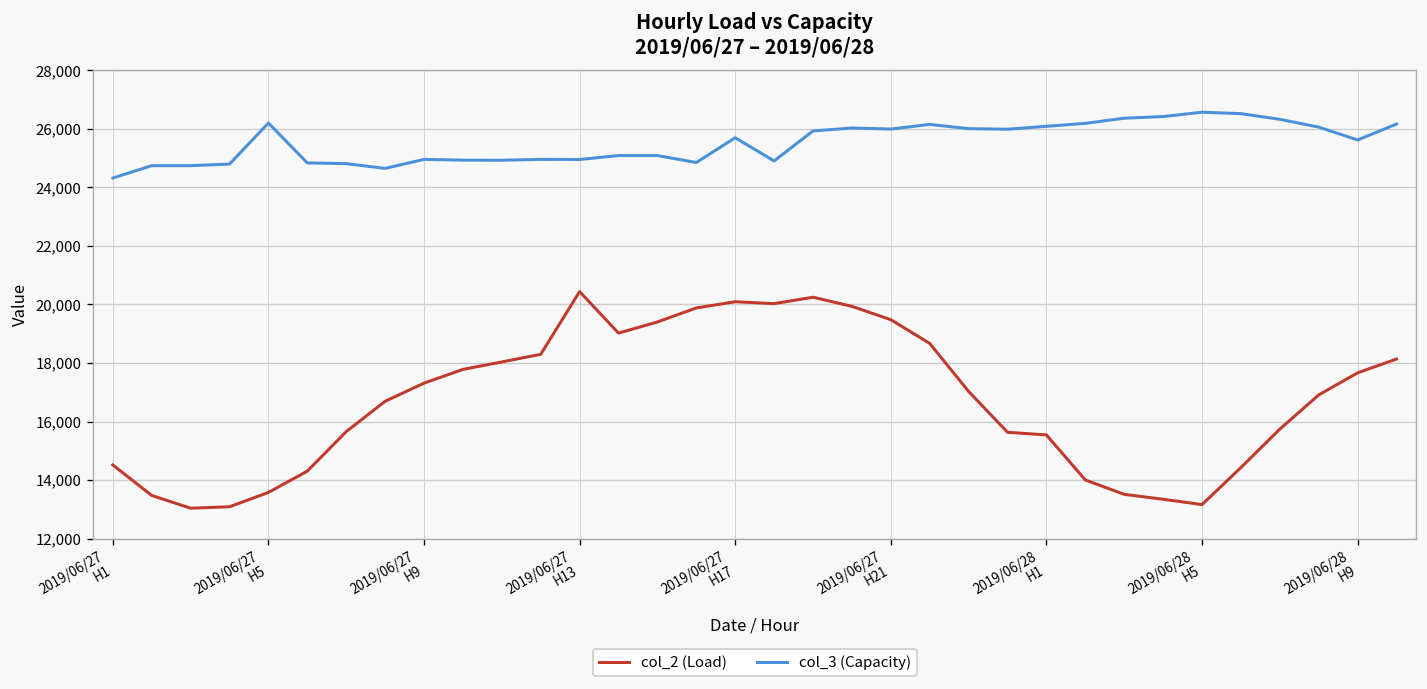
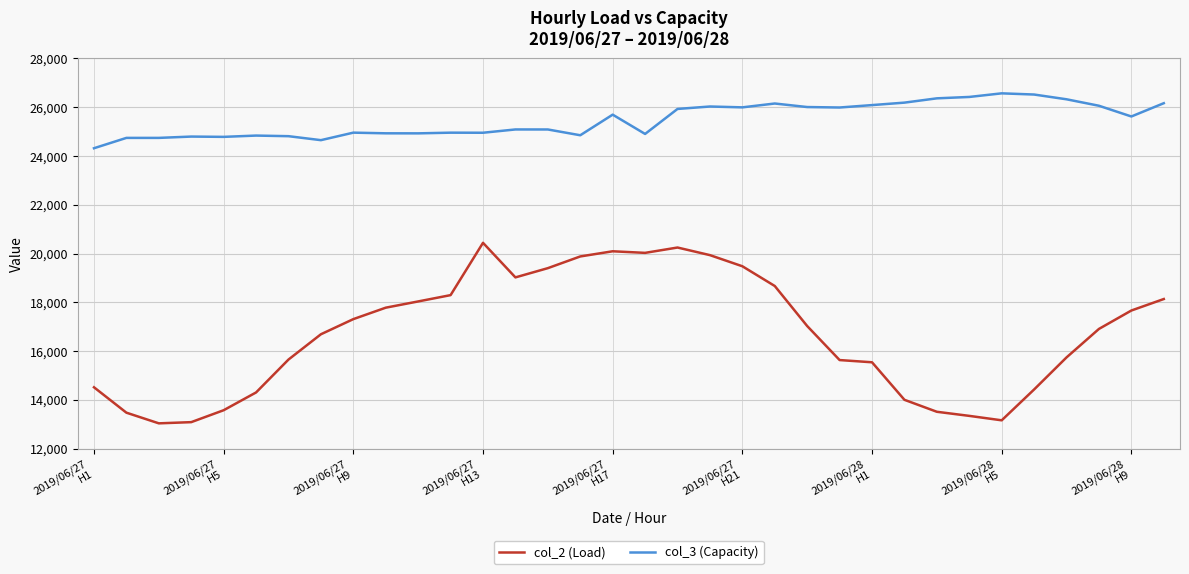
  {
    "col_2 (Load)": {
      "2019/06/27 H1": "14,500",
      "2019/06/27 H5": "13,600",
      "2019/06/27 H9": "17,300",
      "2019/06/27 H13": "20,400",
      "2019/06/27 H17": "20,100",
      "2019/06/27 H21": "19,500",
      "2019/06/28 H1": "15,500",
      "2019/06/28 H5": "13,200",
      "2019/06/28 H9": "17,700"
    },
    "col_3 (Capacity)": {
      "2019/06/27 H1": "24,300",
-     "2019/06/27 H5": "26,200",
+     "2019/06/27 H5": "24,800",
      "2019/06/27 H9": "25,000",
      "2019/06/27 H13": "25,000",
      "2019/06/27 H17": "25,700",
      "2019/06/27 H21": "26,000",
      "2019/06/28 H1": "26,100",
      "2019/06/28 H5": "26,600",
      "2019/06/28 H9": "25,600"
    }
  }
